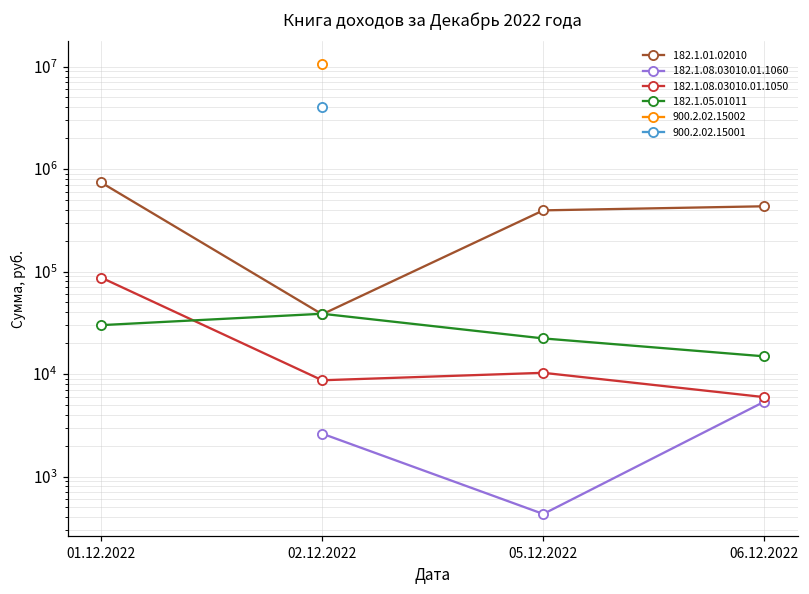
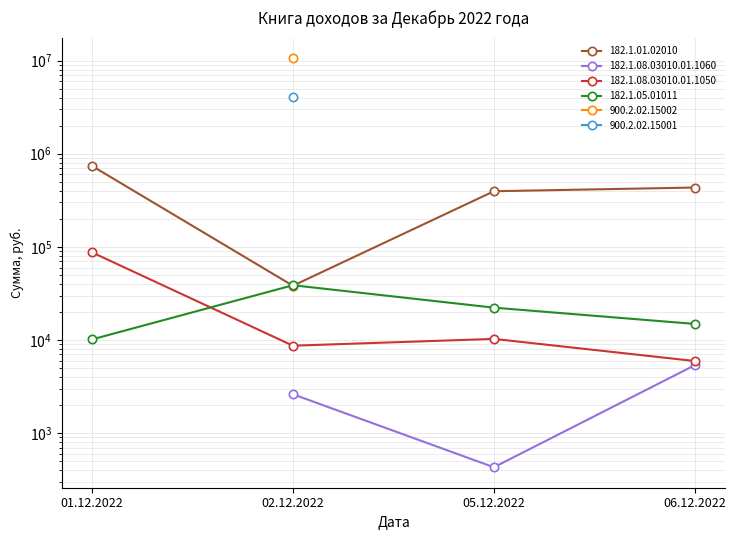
  {
    "182.1.08.03010.01.1060": {
      "02.12.2022": 2600,
      "05.12.2022": 400,
      "06.12.2022": 5000
    },
    "182.1.05.01011": {
-     "01.12.2022": 30000,
+     "01.12.2022": 10000,
      "05.12.2022": 22000,
      "06.12.2022": 15000
    },
    "900.2.02.15002": {
      "02.12.2022": 11000000
    },
    "900.2.02.15001": {
      "02.12.2022": 4000000
    }
  }
